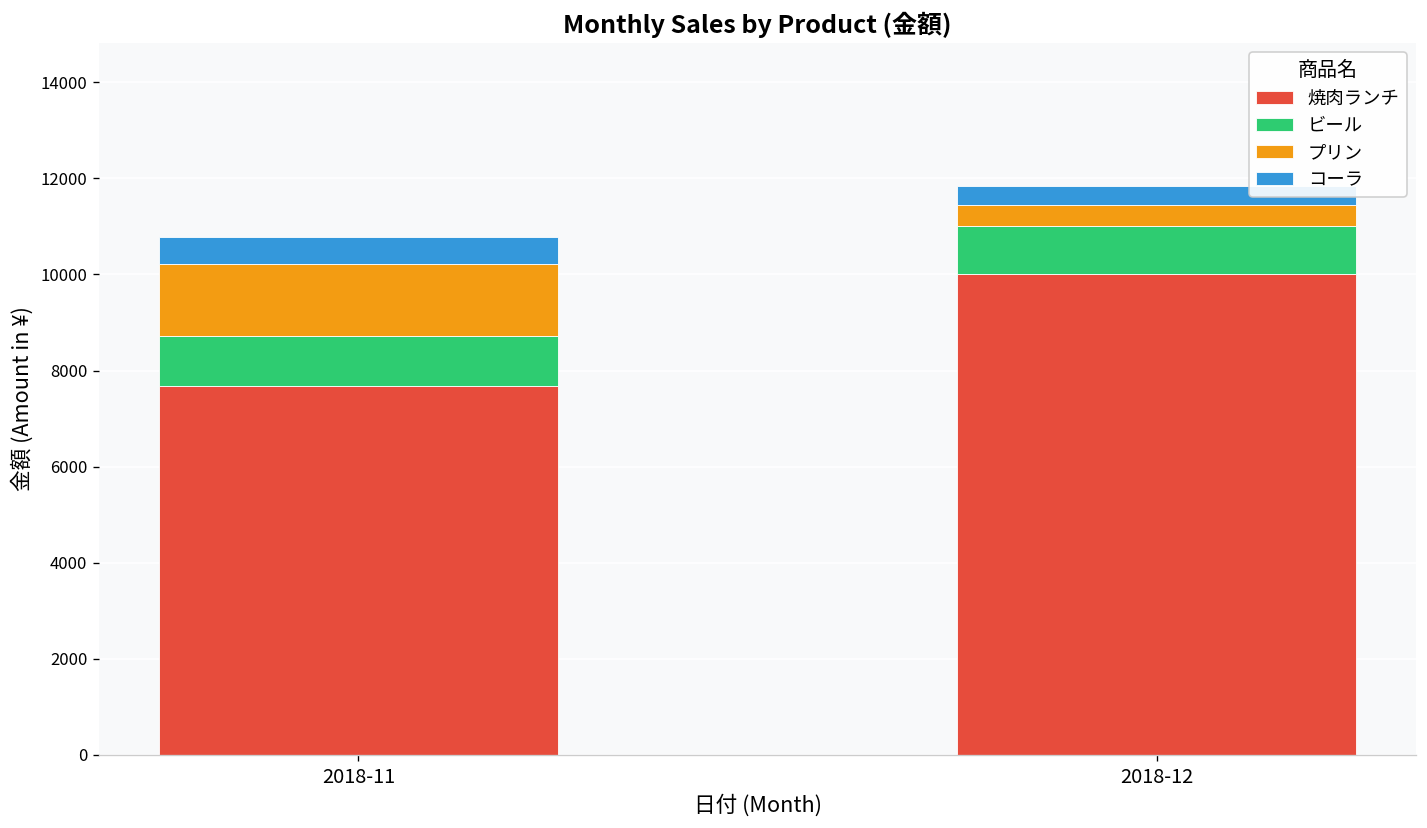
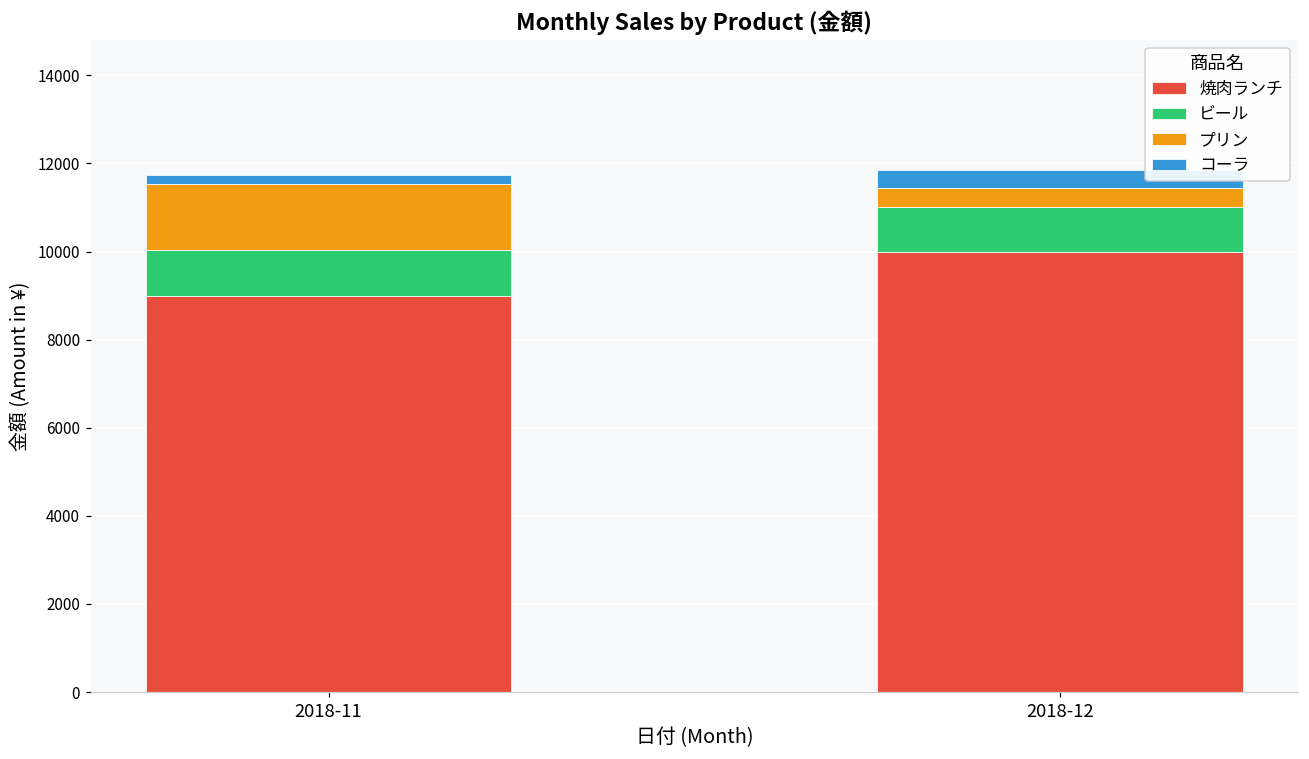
  {
    "焼肉ランチ": {
-     "2018-11": 7700,
+     "2018-11": 9000,
      "2018-12": 10000
    },
    "ビール": {
      "2018-11": 1000,
      "2018-12": 1000
    },
    "プリン": {
      "2018-11": 1500,
      "2018-12": 500
    },
    "コーラ": {
-     "2018-11": 600,
+     "2018-11": 200,
      "2018-12": 400
    }
  }
